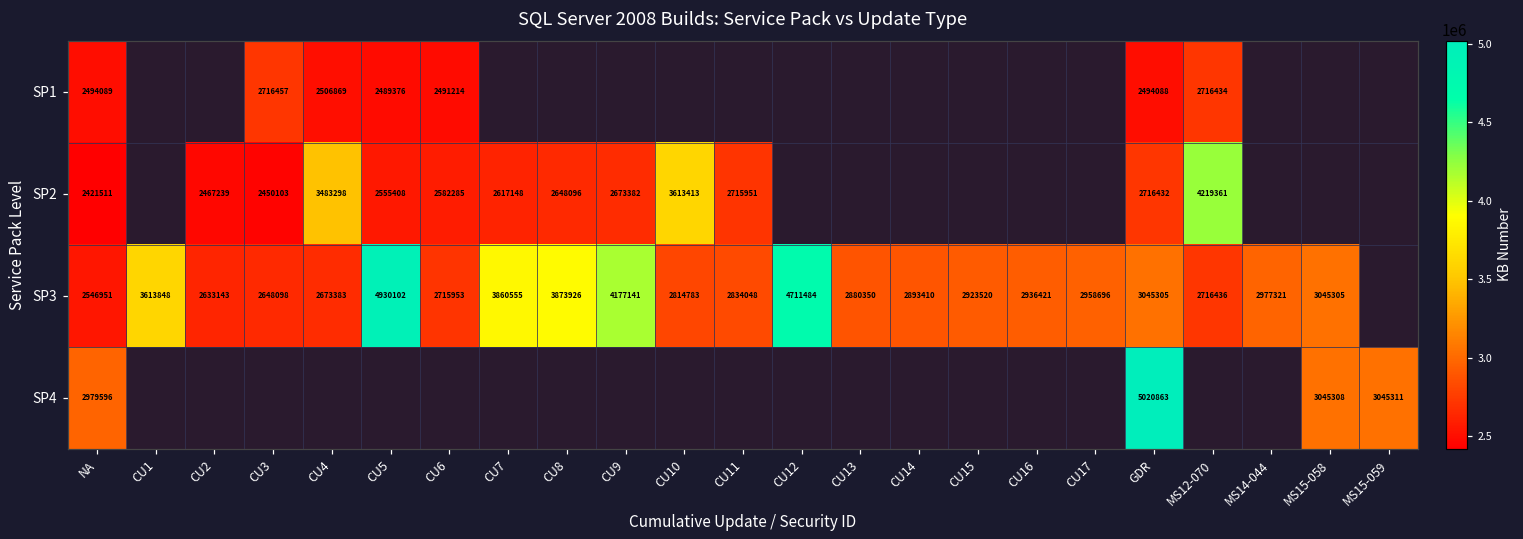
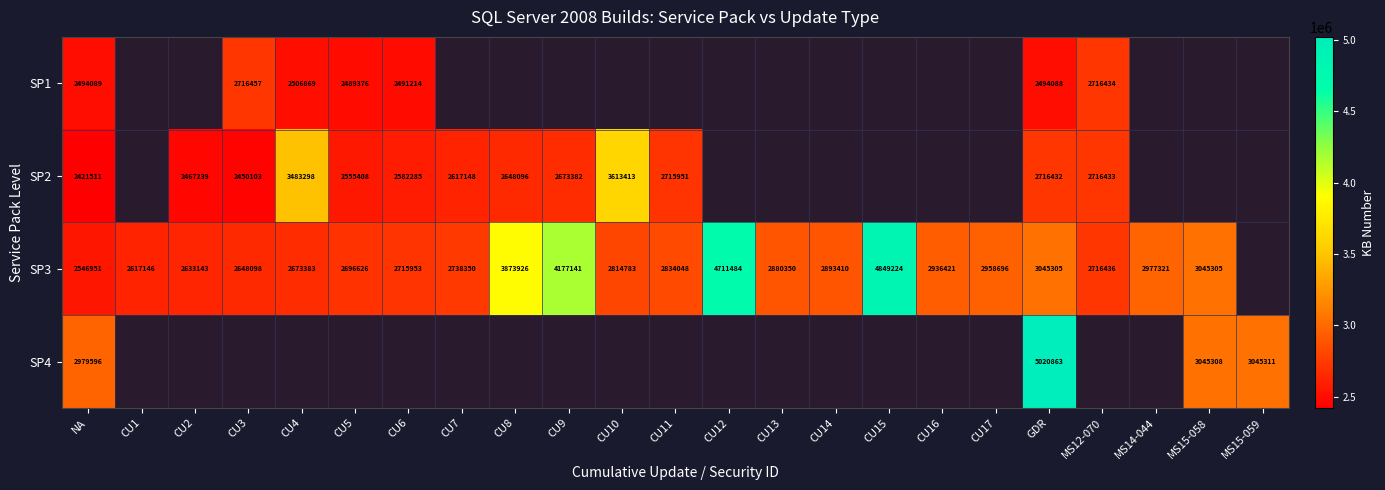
  {
    "SP1": {
      "NA": 2494089,
      "CU3": 2716457,
      "CU4": 2506869,
      "CU5": 2489376,
      "CU6": 2491214,
      "GDR": 2494088,
      "MS12-070": 2716434
    },
    "SP2": {
      "NA": 2421511,
      "CU2": 2467239,
      "CU3": 2450103,
      "CU4": 3483298,
      "CU5": 2555408,
      "CU6": 2582285,
      "CU7": 2617148,
      "CU8": 2648096,
      "CU9": 2673382,
      "CU10": 3613413,
      "CU11": 2715951,
      "GDR": 2716432,
-     "MS12-070": 4219361
+     "MS12-070": 2716433
    },
    "SP3": {
      "NA": 2546951,
-     "CU1": 3613848,
+     "CU1": 2617146,
      "CU2": 2633143,
      "CU3": 2648098,
      "CU4": 2673383,
-     "CU5": 4930102,
+     "CU5": 2696626,
      "CU6": 2715953,
-     "CU7": 3860555,
+     "CU7": 2738350,
      "CU8": 3873926,
      "CU9": 4177141,
      "CU10": 2814783,
      "CU11": 2834048,
      "CU12": 4711484,
      "CU13": 2880350,
      "CU14": 2893410,
-     "CU15": 2923520,
+     "CU15": 4849224,
      "CU16": 2936421,
      "CU17": 2958696,
      "GDR": 3045305,
      "MS12-070": 2716436,
      "MS14-044": 2977321,
      "MS15-058": 3045305
    },
    "SP4": {
      "NA": 2979596,
      "GDR": 5020863,
      "MS15-058": 3045308,
      "MS15-059": 3045311
    }
  }
